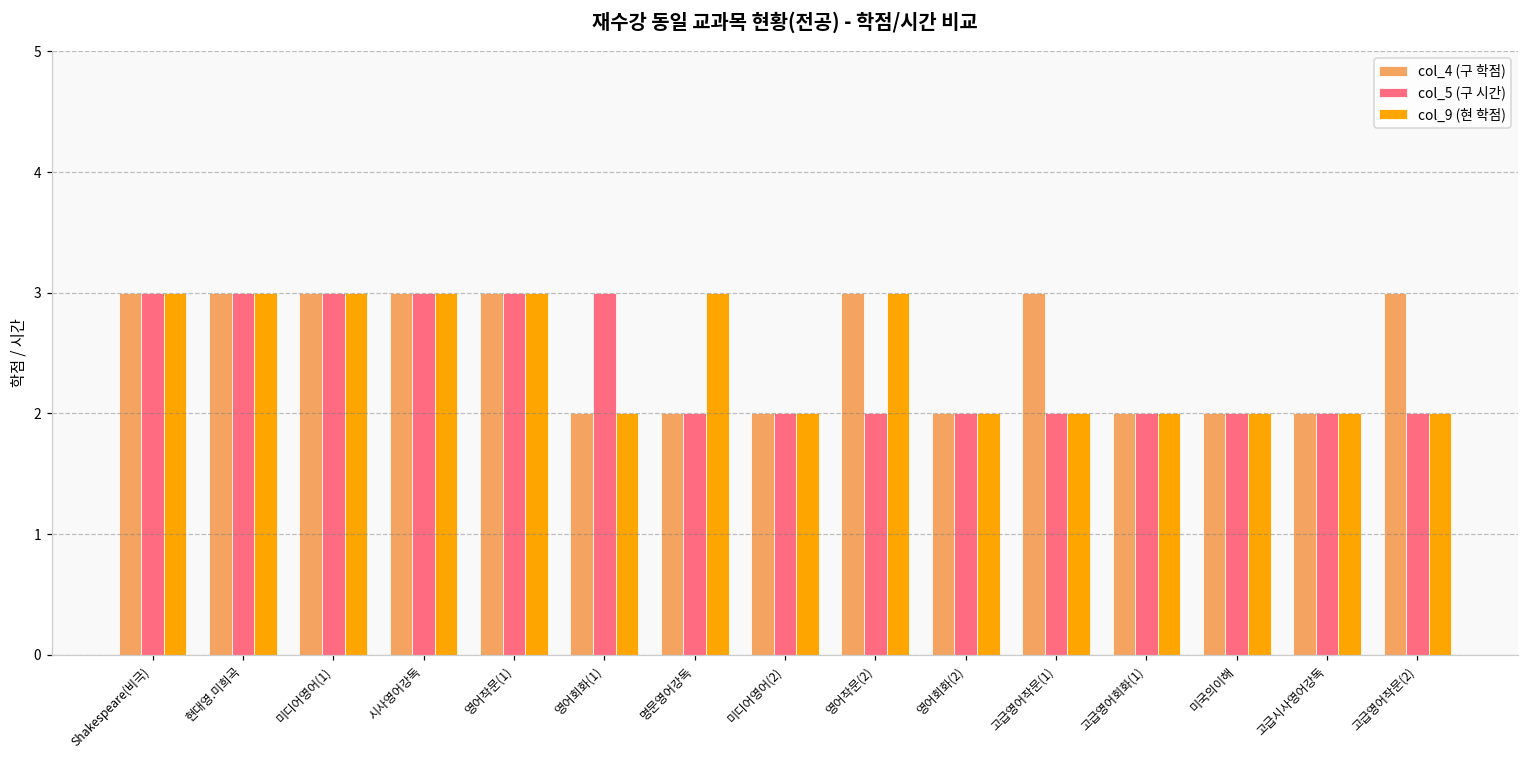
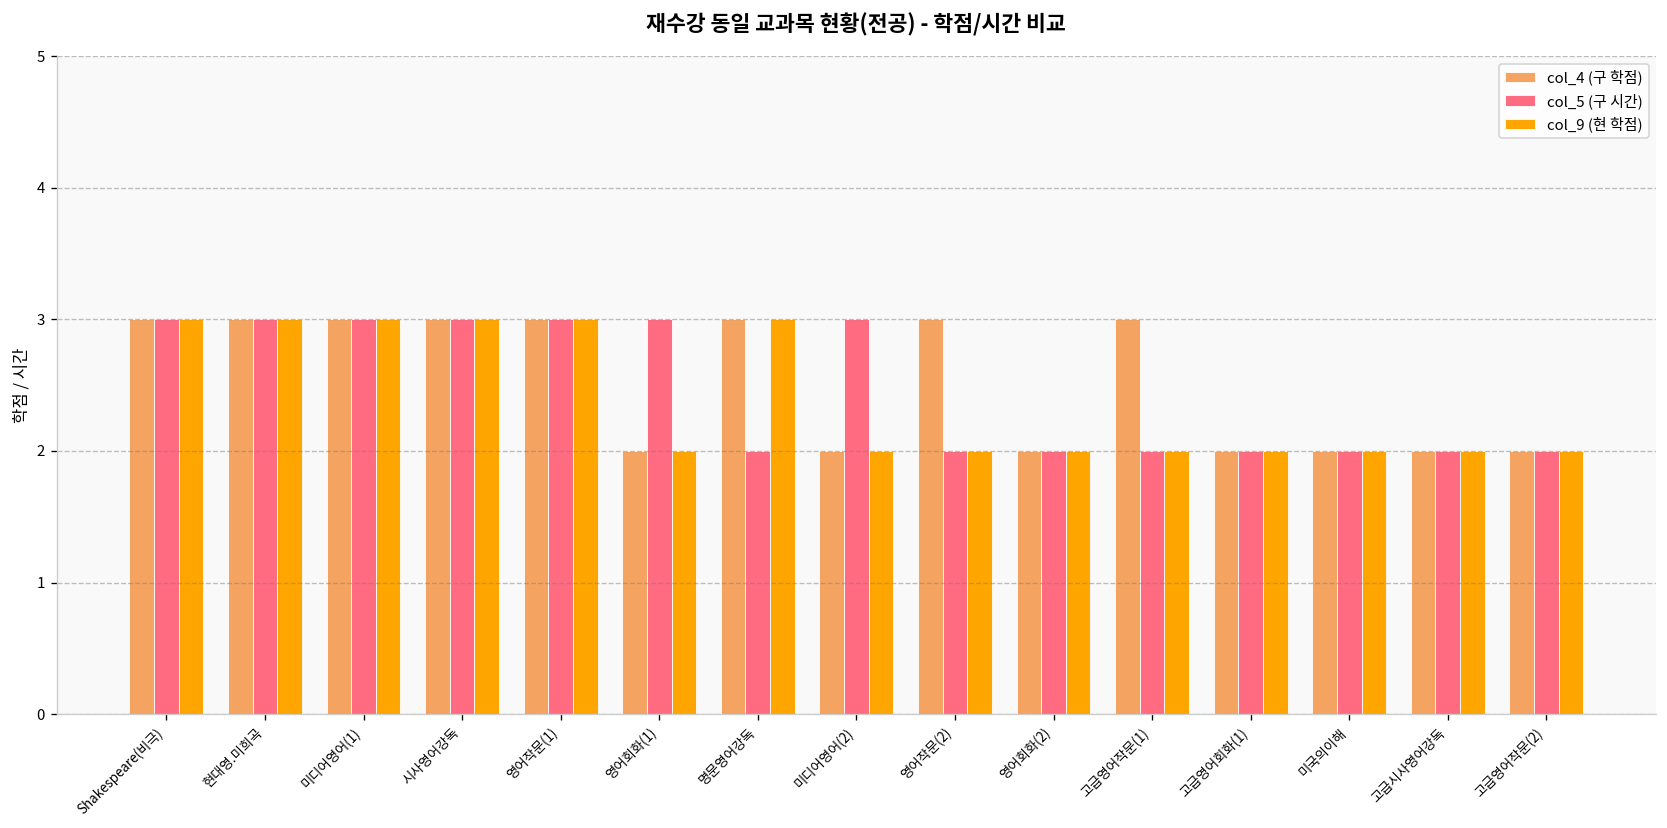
  {
    "col_4 (구 학점)": {
      "Shakespeare(비극)": 3,
      "현대영.미희곡": 3,
      "미디어영어(1)": 3,
      "시사영어강독": 3,
      "영어작문(1)": 3,
      "영어회화(1)": 2,
-     "명문영어강독": 2,
+     "명문영어강독": 3,
      "미디어영어(2)": 2,
      "영어작문(2)": 3,
      "영어회화(2)": 2,
      "고급영어작문(1)": 3,
      "고급영어회화(1)": 2,
      "미국의이해": 2,
      "고급시사영어강독": 2,
-     "고급영어작문(2)": 3
+     "고급영어작문(2)": 2
    },
    "col_5 (구 시간)": {
      "Shakespeare(비극)": 3,
      "현대영.미희곡": 3,
      "미디어영어(1)": 3,
      "시사영어강독": 3,
      "영어작문(1)": 3,
      "영어회화(1)": 3,
      "명문영어강독": 2,
-     "미디어영어(2)": 2,
+     "미디어영어(2)": 3,
      "영어작문(2)": 2,
      "영어회화(2)": 2,
      "고급영어작문(1)": 2,
      "고급영어회화(1)": 2,
      "미국의이해": 2,
      "고급시사영어강독": 2,
      "고급영어작문(2)": 2
    },
    "col_9 (현 학점)": {
      "Shakespeare(비극)": 3,
      "현대영.미희곡": 3,
      "미디어영어(1)": 3,
      "시사영어강독": 3,
      "영어작문(1)": 3,
      "영어회화(1)": 2,
      "명문영어강독": 3,
      "미디어영어(2)": 2,
-     "영어작문(2)": 3,
+     "영어작문(2)": 2,
      "영어회화(2)": 2,
      "고급영어작문(1)": 2,
      "고급영어회화(1)": 2,
      "미국의이해": 2,
      "고급시사영어강독": 2,
      "고급영어작문(2)": 2
    }
  }
